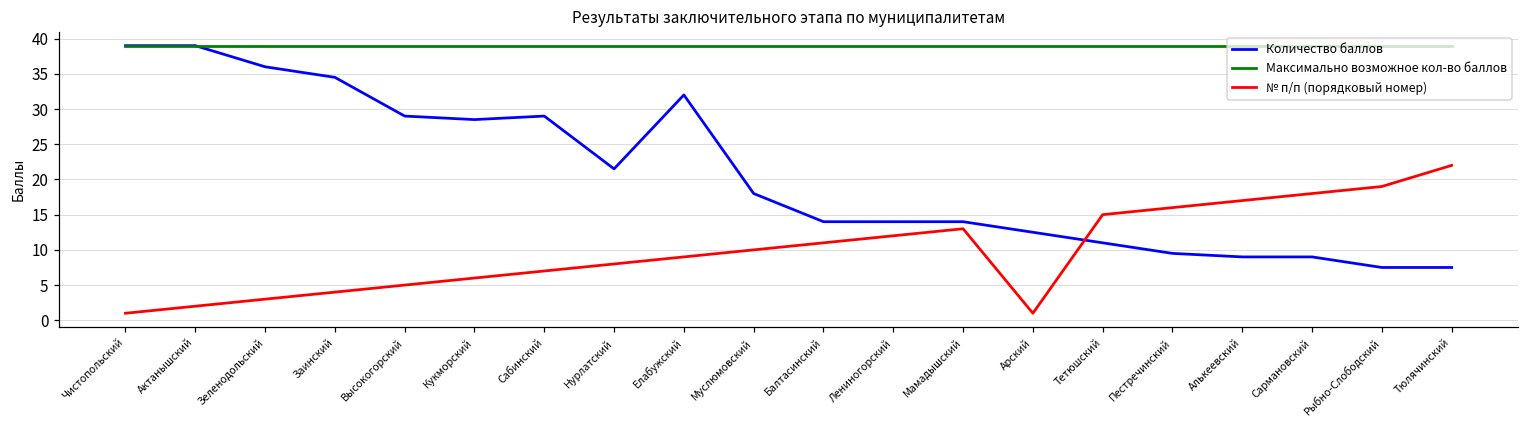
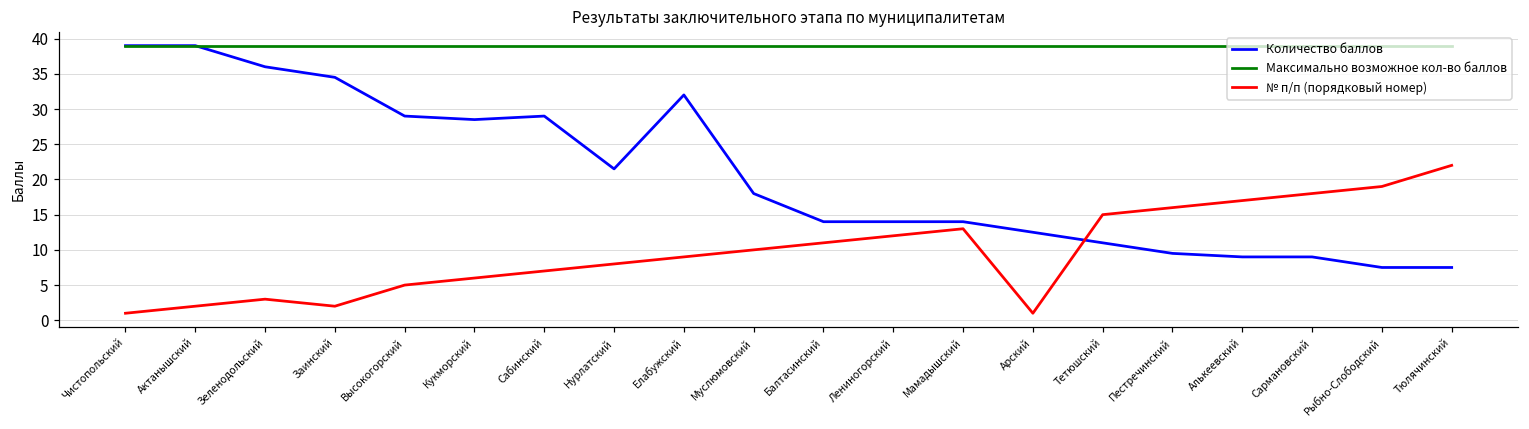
  {
    "Количество баллов": {
      "Зеленодольский": 36,
      "Заинский": 35,
      "Высокогорский": 29,
      "Кукморский": 29,
      "Сабинский": 29,
      "Нурлатский": 22,
      "Елабужский": 32,
      "Муслюмовский": 18,
      "Балтасинский": 14,
      "Лениногорский": 14,
      "Мамадышский": 14,
      "Арский": 13,
      "Тетюшский": 11,
      "Пестречинский": 10,
      "Алькеевский": 9,
      "Сармановский": 9,
      "Рыбно-Слободский": 8,
      "Тюлячинский": 8
    },
    "Максимально возможное кол-во баллов": {
      "Зеленодольский": 39,
      "Заинский": 39,
      "Высокогорский": 39,
      "Кукморский": 39,
      "Сабинский": 39,
      "Нурлатский": 39,
      "Елабужский": 39,
      "Муслюмовский": 39,
      "Балтасинский": 39,
      "Лениногорский": 39,
      "Мамадышский": 39,
      "Арский": 39,
      "Тетюшский": 39,
      "Пестречинский": 39
    },
    "№ п/п (порядковый номер)": {
      "Чистопольский": 1,
      "Актанышский": 2,
      "Зеленодольский": 3,
-     "Заинский": 4,
+     "Заинский": 2,
      "Высокогорский": 5,
      "Кукморский": 6,
      "Сабинский": 7,
      "Нурлатский": 8,
      "Елабужский": 9,
      "Муслюмовский": 10,
      "Балтасинский": 11,
      "Лениногорский": 12,
      "Мамадышский": 13,
      "Арский": 1,
      "Тетюшский": 15,
      "Пестречинский": 16,
      "Алькеевский": 17,
      "Сармановский": 18,
      "Рыбно-Слободский": 19,
      "Тюлячинский": 22
    }
  }
